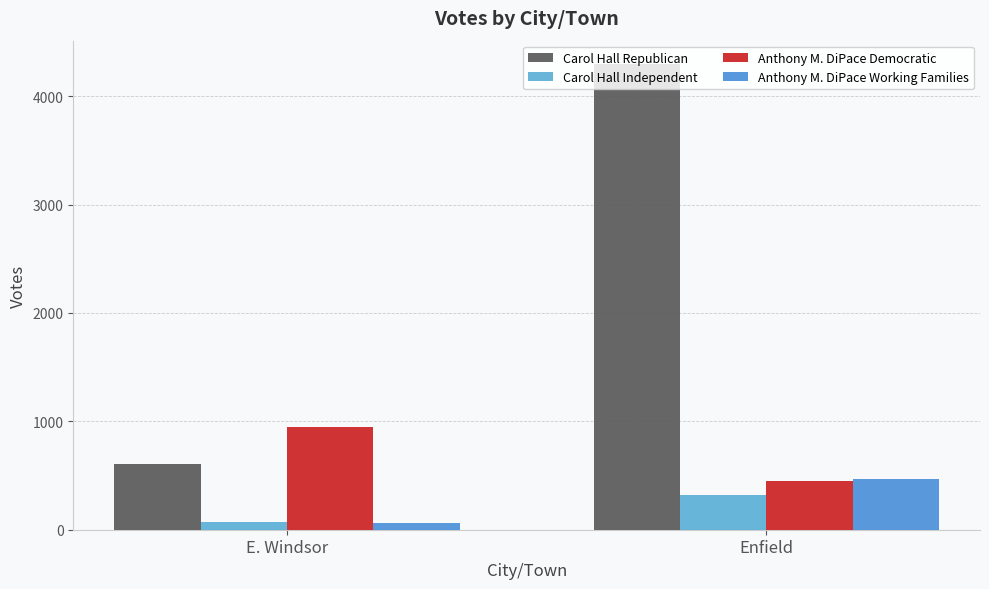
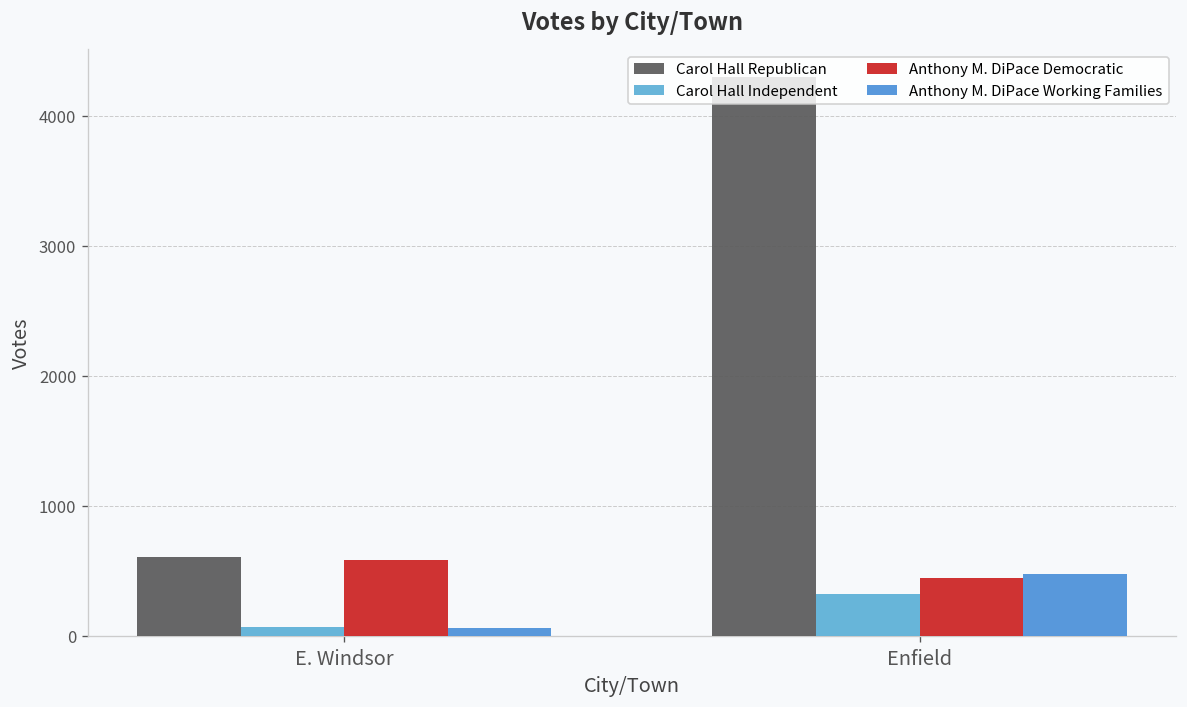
  {
    "Carol Hall Republican": {
      "E. Windsor": 610
    },
    "Anthony M. DiPace Democratic": {
-     "E. Windsor": 950,
+     "E. Windsor": 580,
      "Enfield": 450
    }
  }
